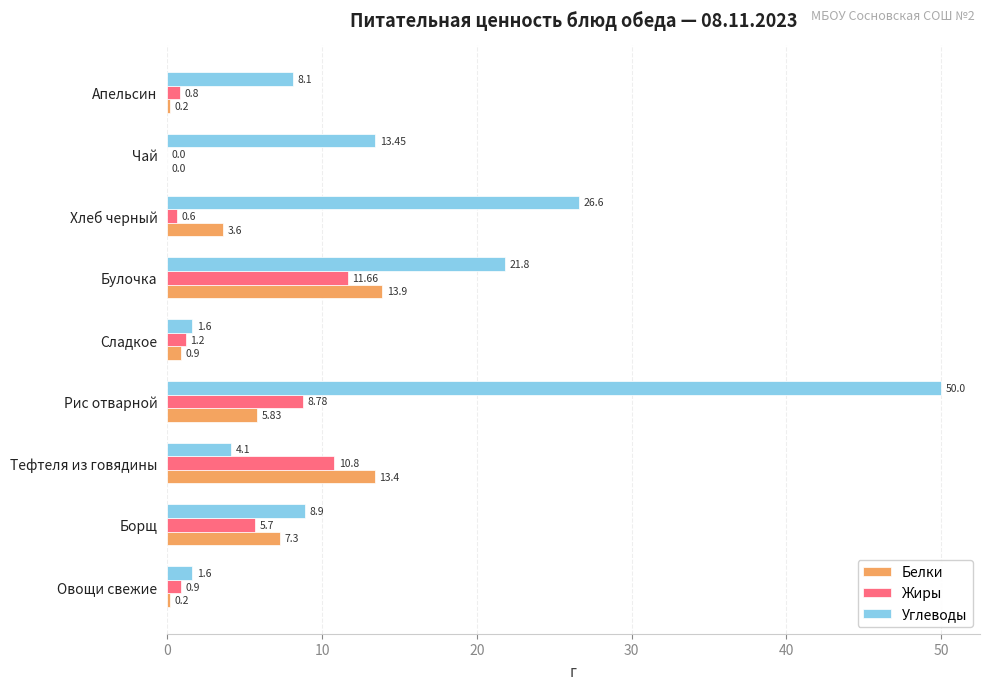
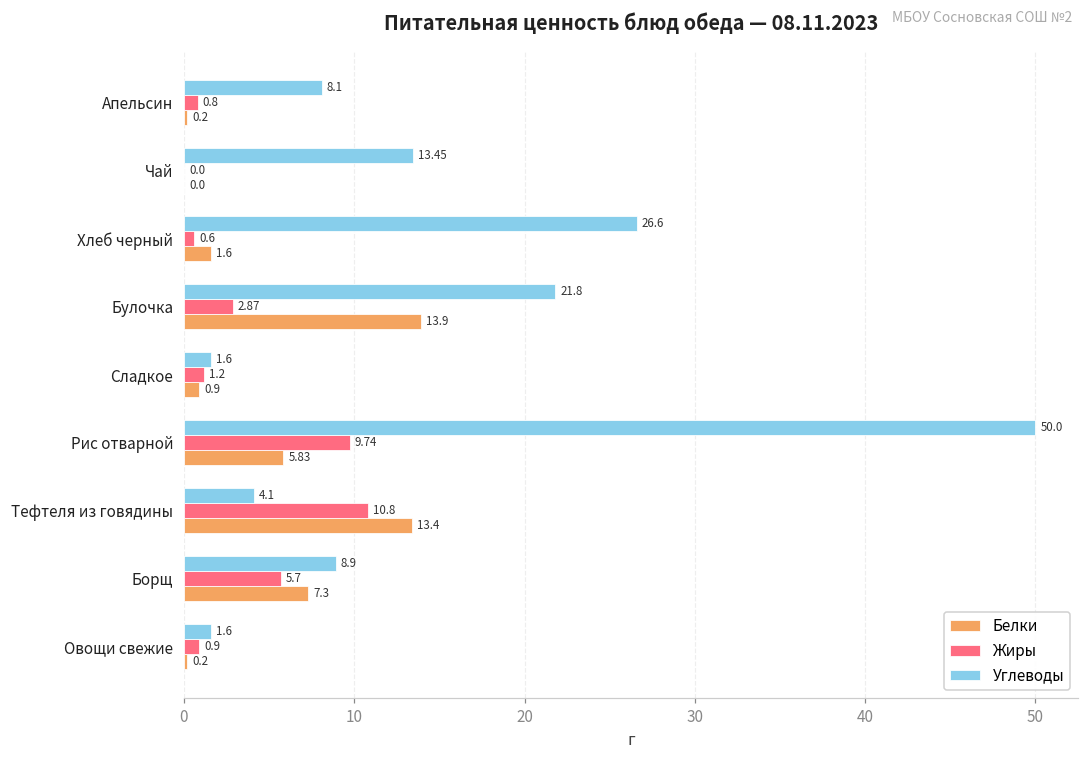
  {
    "Белки": {
      "Апельсин": 0.2,
      "Чай": 0.0,
-     "Хлеб черный": 3.6,
+     "Хлеб черный": 1.6,
      "Булочка": 13.9,
      "Сладкое": 0.9,
      "Рис отварной": 5.83,
      "Тефтеля из говядины": 13.4,
      "Борщ": 7.3,
      "Овощи свежие": 0.2
    },
    "Жиры": {
      "Апельсин": 0.8,
      "Чай": 0.0,
      "Хлеб черный": 0.6,
-     "Булочка": 11.66,
+     "Булочка": 2.87,
      "Сладкое": 1.2,
-     "Рис отварной": 8.78,
+     "Рис отварной": 9.74,
      "Тефтеля из говядины": 10.8,
      "Борщ": 5.7,
      "Овощи свежие": 0.9
    },
    "Углеводы": {
      "Апельсин": 8.1,
      "Чай": 13.45,
      "Хлеб черный": 26.6,
      "Булочка": 21.8,
      "Сладкое": 1.6,
      "Рис отварной": 50.0,
      "Тефтеля из говядины": 4.1,
      "Борщ": 8.9,
      "Овощи свежие": 1.6
    }
  }
